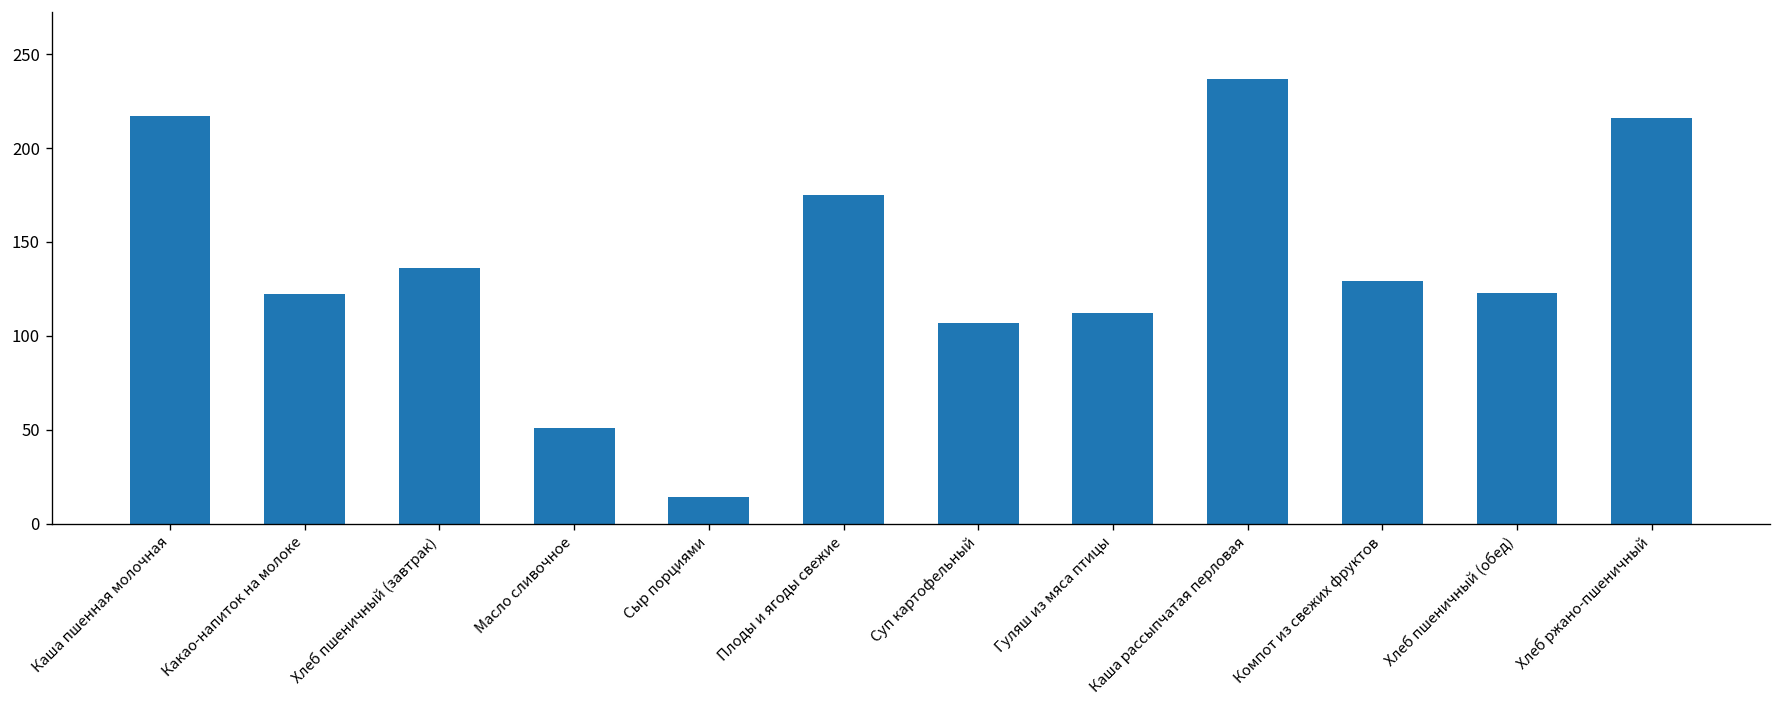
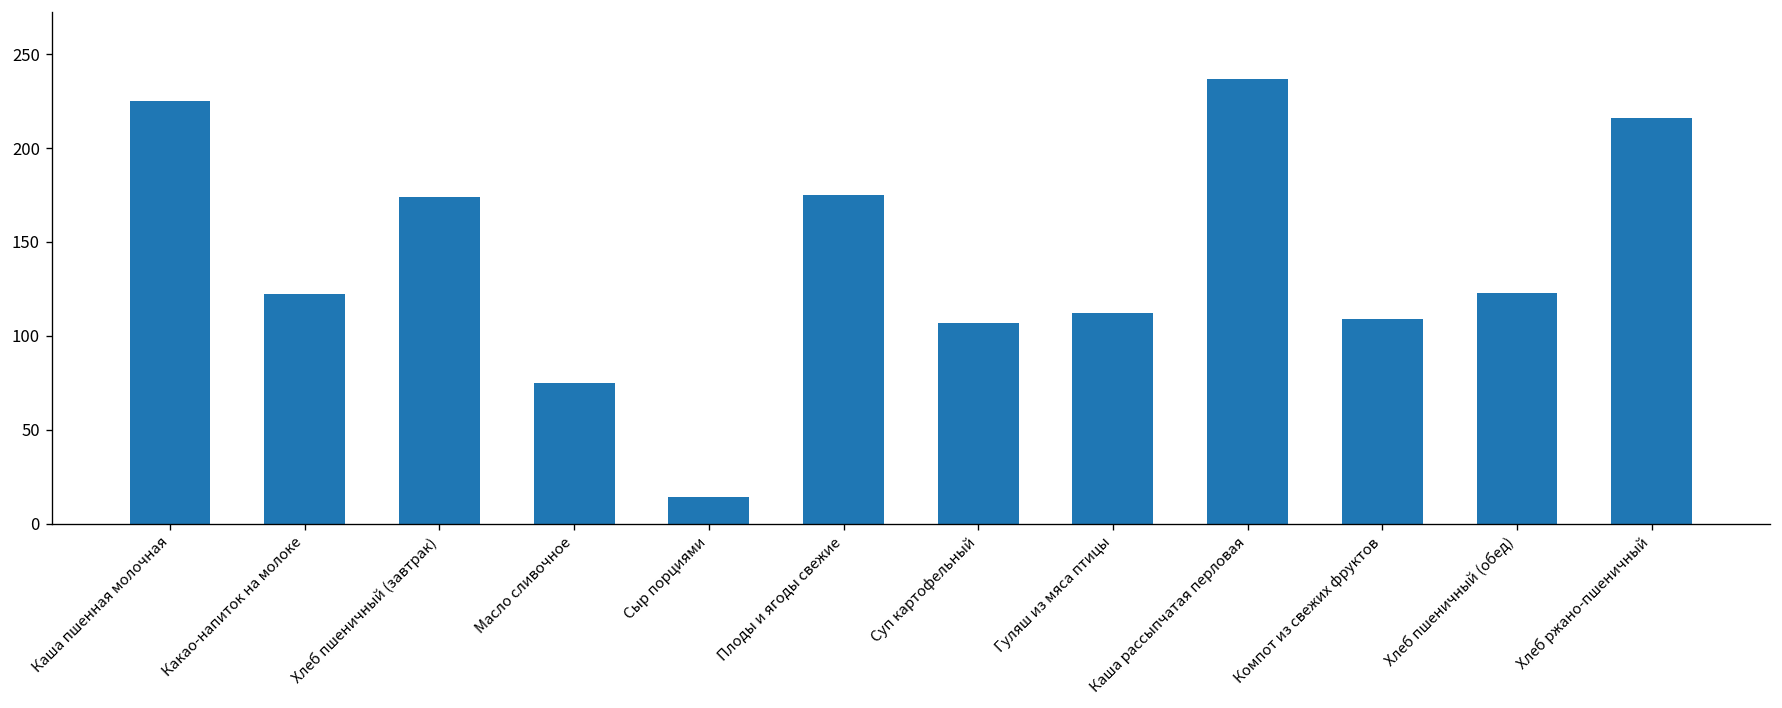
  {
-   "Каша пшенная молочная": 217,
+   "Каша пшенная молочная": 225,
    "Какао-напиток на молоке": 122,
-   "Хлеб пшеничный (завтрак)": 136,
-   "Масло сливочное": 51,
+   "Хлеб пшеничный (завтрак)": 174,
+   "Масло сливочное": 75,
    "Сыр порциями": 14,
    "Плоды и ягоды свежие": 175,
    "Суп картофельный": 107,
    "Гуляш из мяса птицы": 112,
    "Каша рассыпчатая перловая": 237,
-   "Компот из свежих фруктов": 129,
+   "Компот из свежих фруктов": 109,
    "Хлеб пшеничный (обед)": 123,
    "Хлеб ржано-пшеничный": 216
  }
